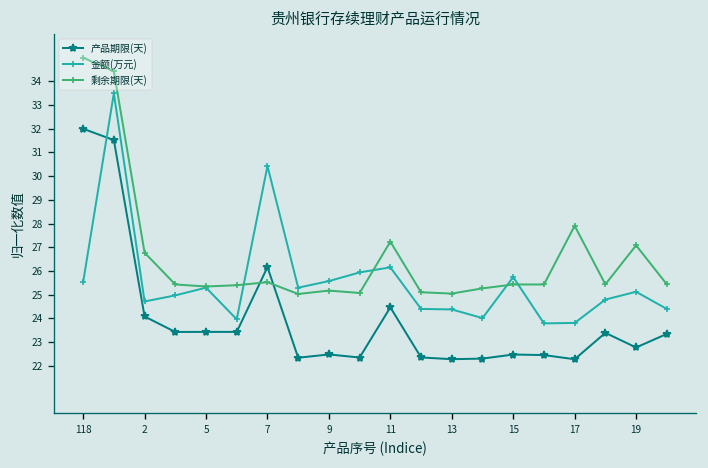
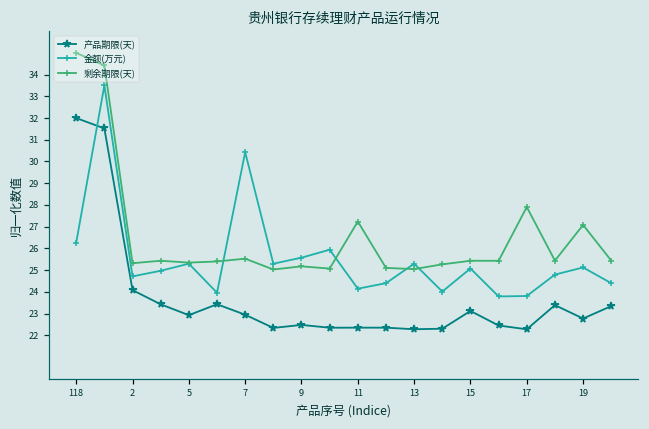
  {
    "产品期限(天)": {
      "118": 32.0,
      "2": 24.1,
-     "5": 23.4,
-     "7": 26.2,
+     "5": 22.9,
+     "7": 22.9,
      "9": 22.5,
-     "11": 24.5,
+     "11": 22.3,
      "13": 22.3,
-     "15": 22.5,
+     "15": 23.1,
      "17": 22.3,
      "19": 22.8
    },
    "金额(万元)": {
-     "118": 25.5,
+     "118": 26.3,
      "2": 24.7,
      "7": 30.4,
      "9": 25.6,
-     "11": 26.2,
-     "13": 24.4,
-     "15": 25.7,
+     "11": 24.1,
+     "13": 25.3,
+     "15": 25.1,
      "17": 23.8,
      "19": 25.1
    },
    "剩余期限(天)": {
-     "2": 26.8,
+     "2": 25.3,
      "7": 25.5,
      "9": 25.2,
      "11": 27.2,
      "13": 25.0,
      "15": 25.4,
      "17": 27.9,
      "19": 27.1
    }
  }
